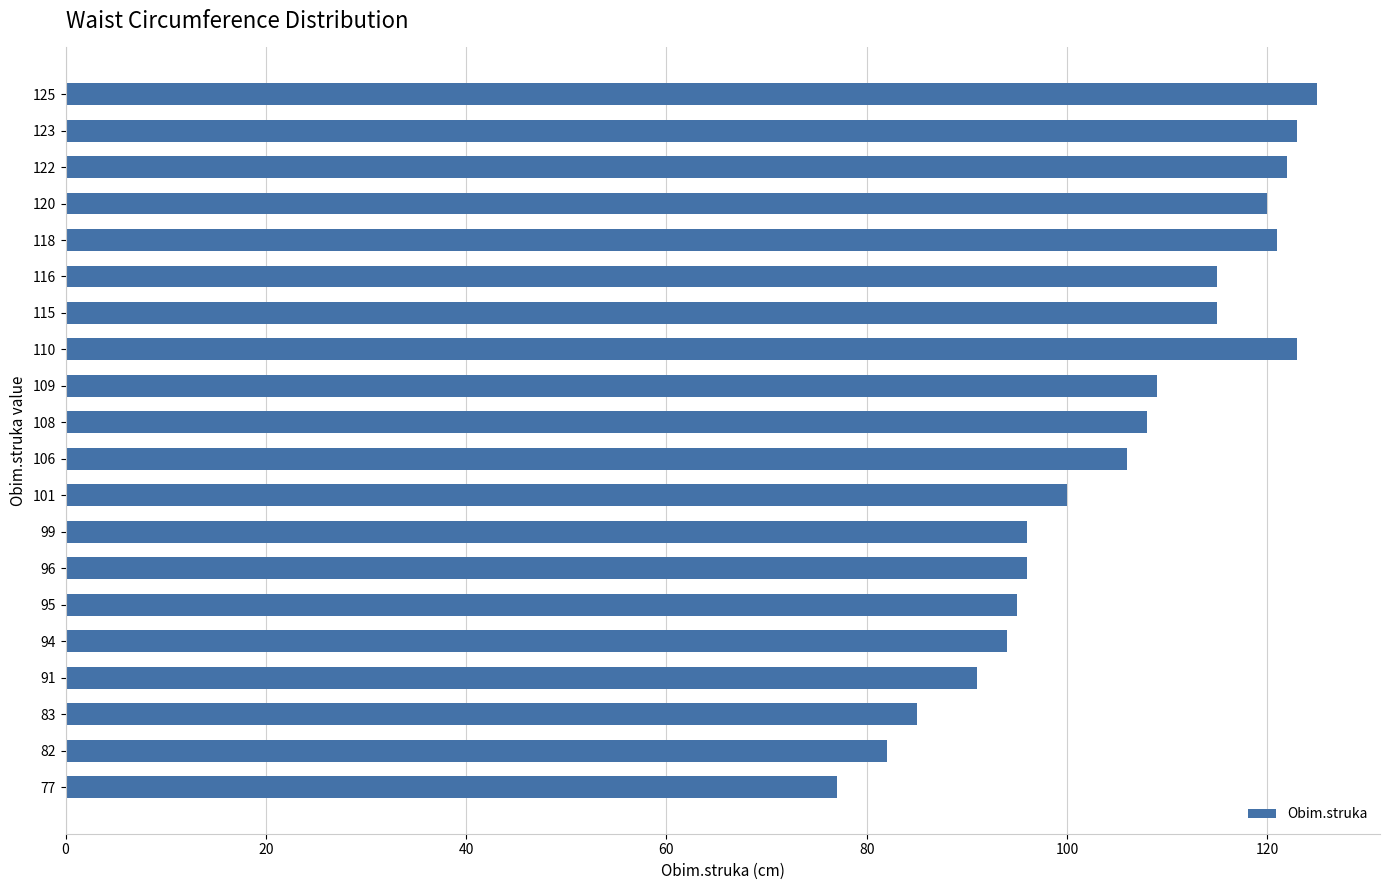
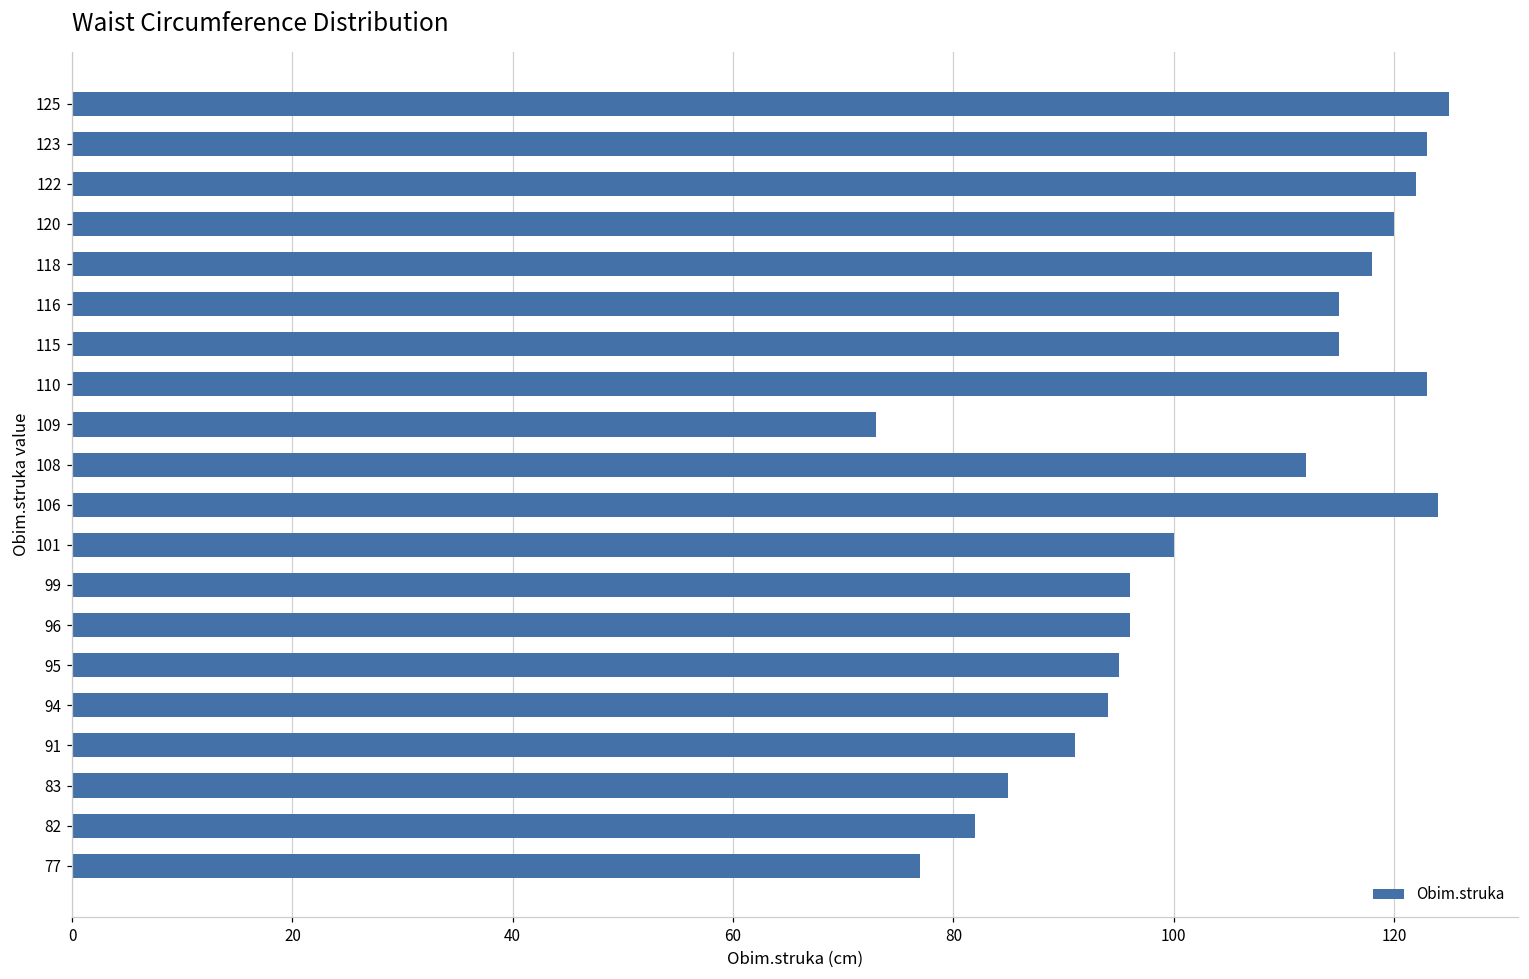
  {
    "125": 125,
    "123": 123,
    "122": 122,
    "120": 120,
-   "118": 121,
+   "118": 118,
    "116": 115,
    "115": 115,
    "110": 123,
-   "109": 109,
-   "108": 108,
-   "106": 106,
+   "109": 73,
+   "108": 112,
+   "106": 124,
    "101": 100,
    "99": 96,
    "96": 96,
    "95": 95,
    "94": 94,
    "91": 91,
    "83": 85,
    "82": 82,
    "77": 77
  }
